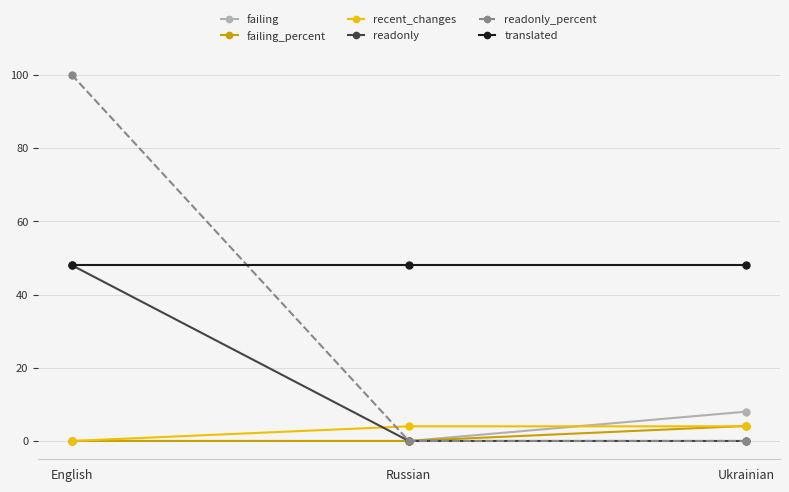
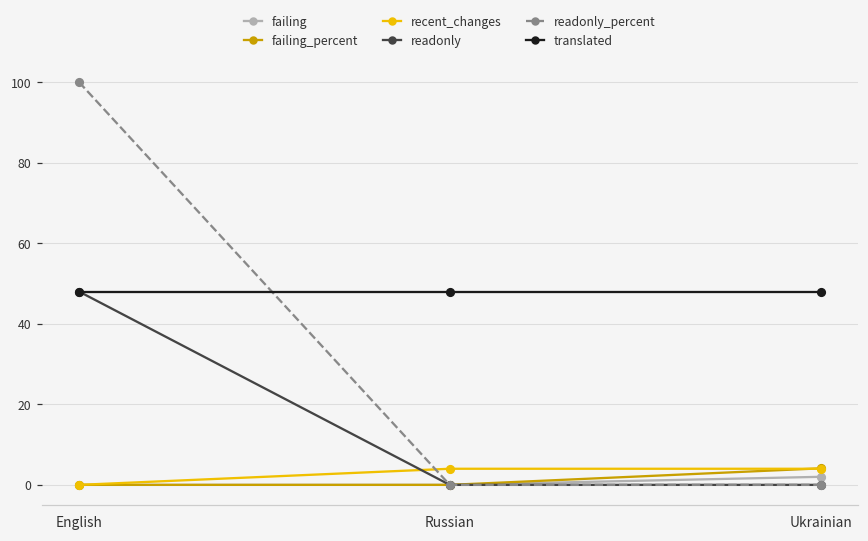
  {
    "failing": {
-     "Ukrainian": 8
+     "Ukrainian": 2
    },
    "readonly_percent": {
      "English": 100
    },
    "translated": {
      "Russian": 48,
      "Ukrainian": 48
    }
  }
